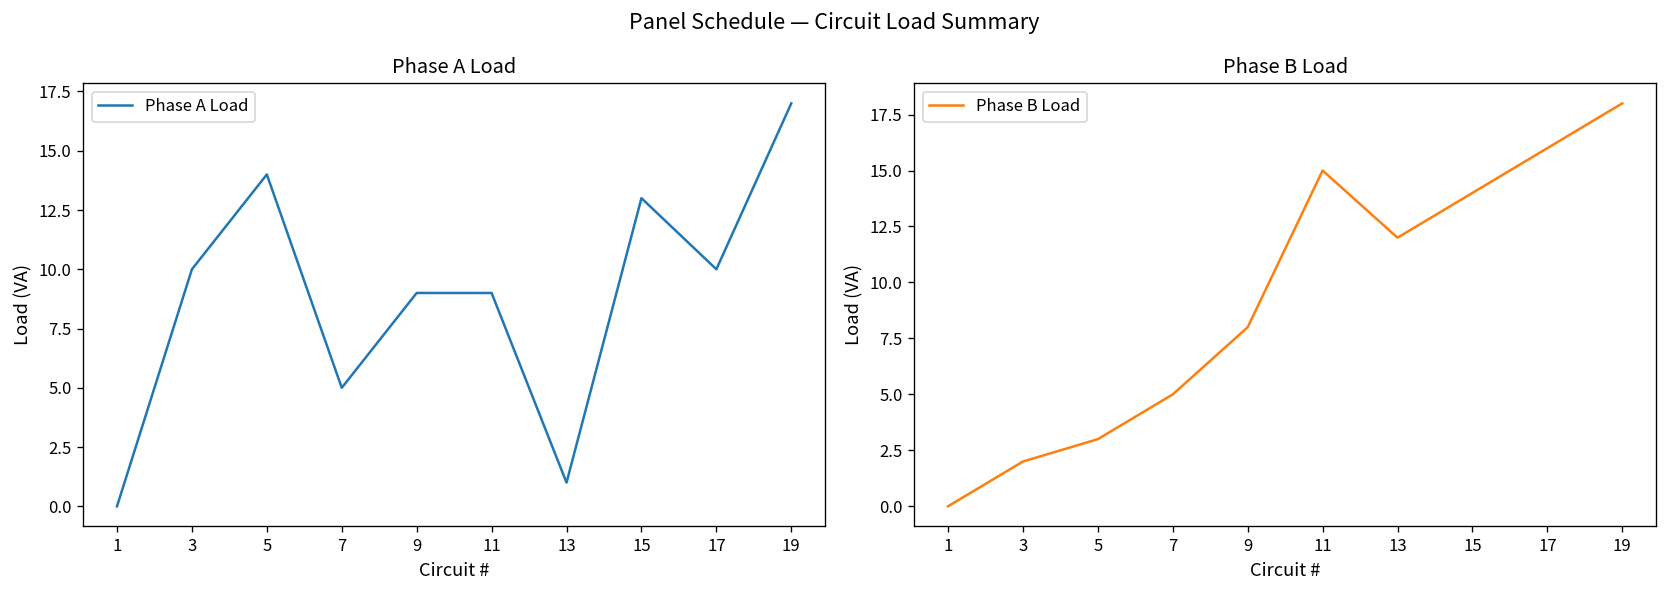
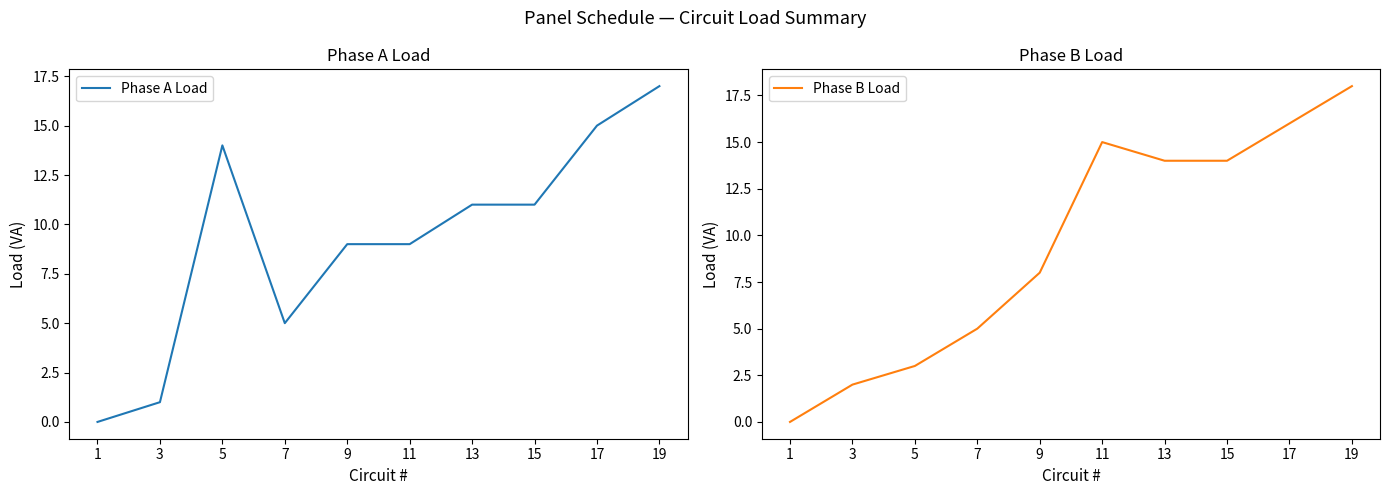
  {
    "Phase A Load": {
      "1": 0,
-     "3": 10,
+     "3": 1,
      "5": 14,
      "7": 5,
      "9": 9,
      "11": 9,
-     "13": 1,
-     "15": 13,
-     "17": 10,
+     "13": 11,
+     "15": 11,
+     "17": 15,
      "19": 17
    },
    "Phase B Load": {
      "1": 0,
      "3": 2,
      "5": 3,
      "7": 5,
      "9": 8,
      "11": 15,
-     "13": 12,
+     "13": 14,
      "15": 14,
      "17": 16,
      "19": 18
    }
  }
